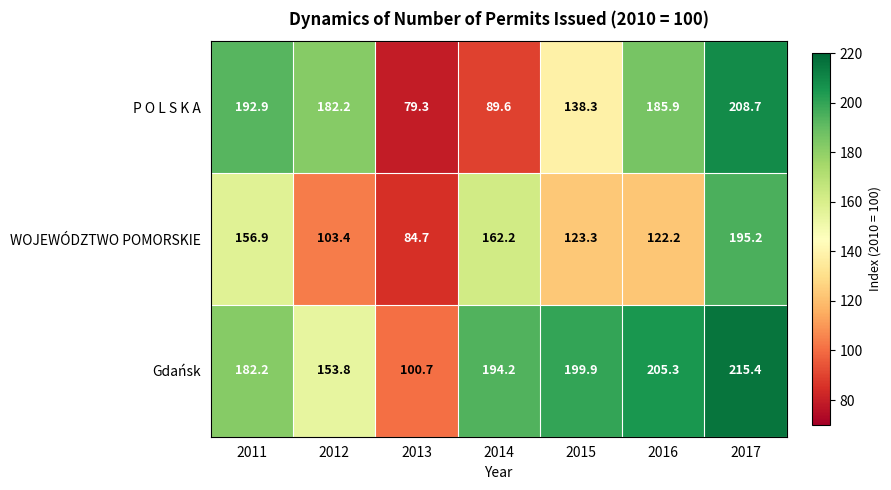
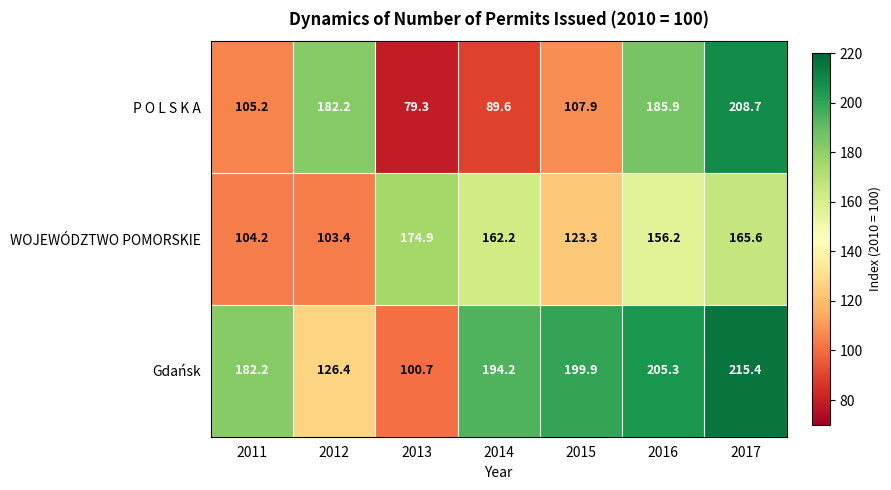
  {
    "P O L S K A": {
-     "2011": 192.9,
+     "2011": 105.2,
      "2012": 182.2,
      "2013": 79.3,
      "2014": 89.6,
-     "2015": 138.3,
+     "2015": 107.9,
      "2016": 185.9,
      "2017": 208.7
    },
    "WOJEWÓDZTWO POMORSKIE": {
-     "2011": 156.9,
+     "2011": 104.2,
      "2012": 103.4,
-     "2013": 84.7,
+     "2013": 174.9,
      "2014": 162.2,
      "2015": 123.3,
-     "2016": 122.2,
-     "2017": 195.2
+     "2016": 156.2,
+     "2017": 165.6
    },
    "Gdańsk": {
      "2011": 182.2,
-     "2012": 153.8,
+     "2012": 126.4,
      "2013": 100.7,
      "2014": 194.2,
      "2015": 199.9,
      "2016": 205.3,
      "2017": 215.4
    }
  }
